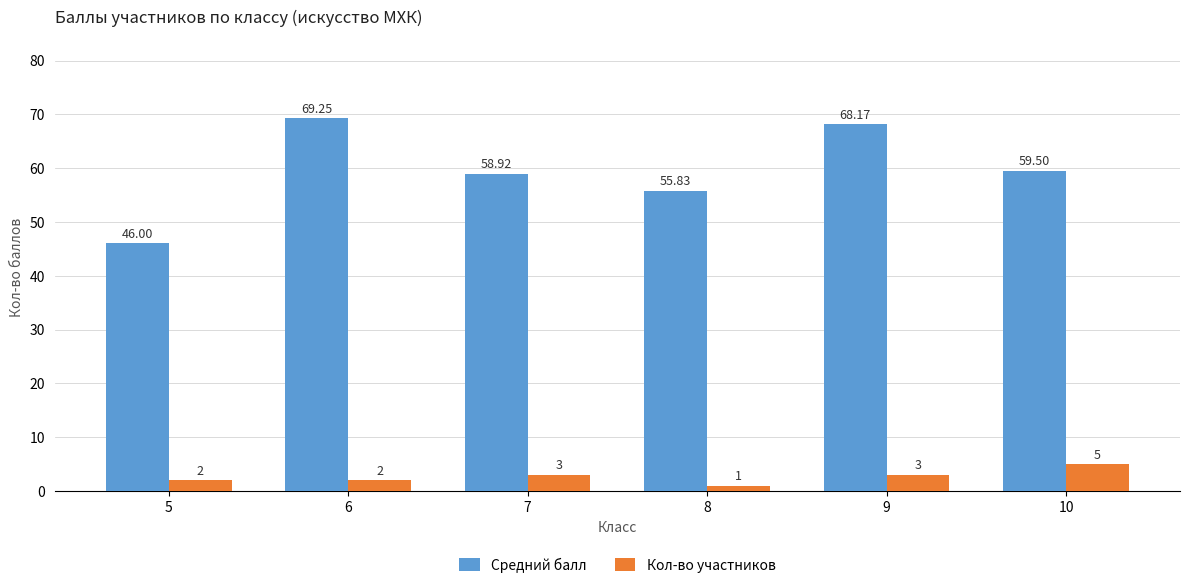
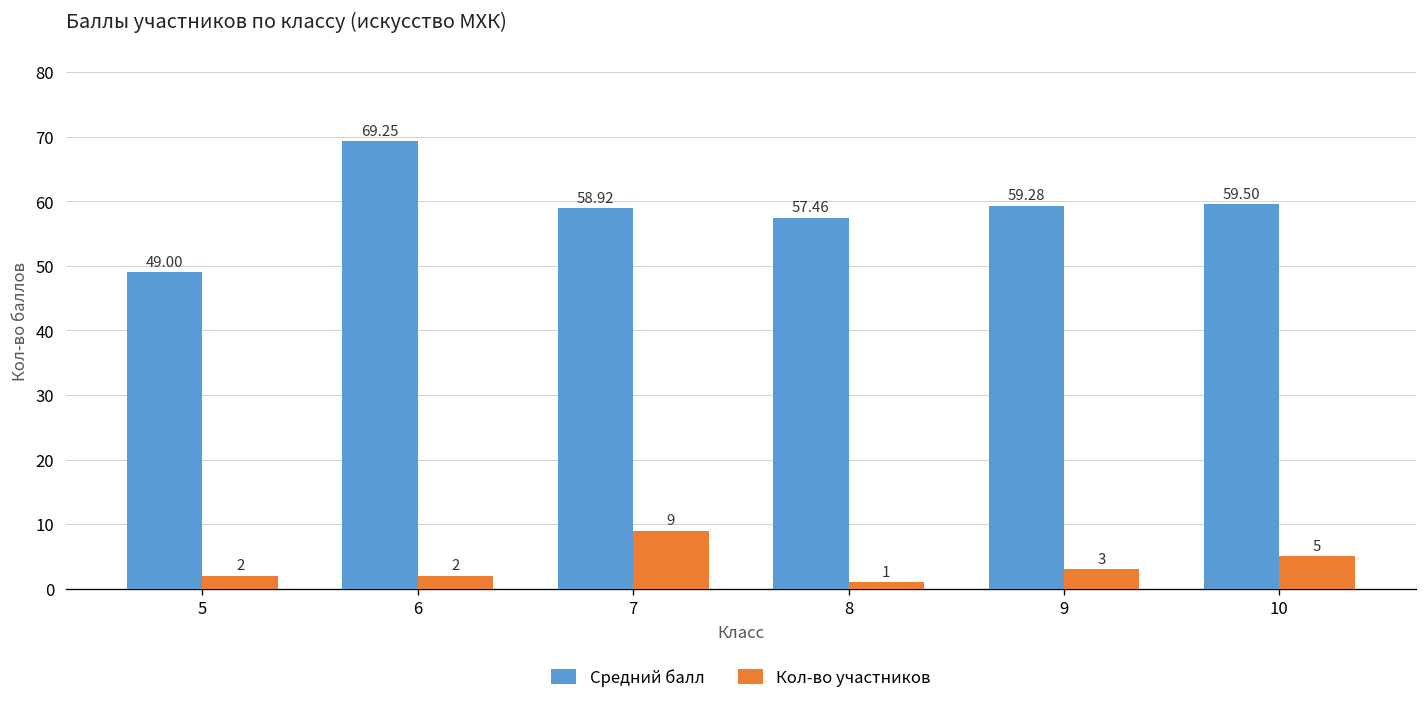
  {
    "Средний балл": {
-     "5": 46.00,
+     "5": 49.00,
      "6": 69.25,
      "7": 58.92,
-     "8": 55.83,
-     "9": 68.17,
+     "8": 57.46,
+     "9": 59.28,
      "10": 59.50
    },
    "Кол-во участников": {
      "5": 2,
      "6": 2,
-     "7": 3,
+     "7": 9,
      "8": 1,
      "9": 3,
      "10": 5
    }
  }
